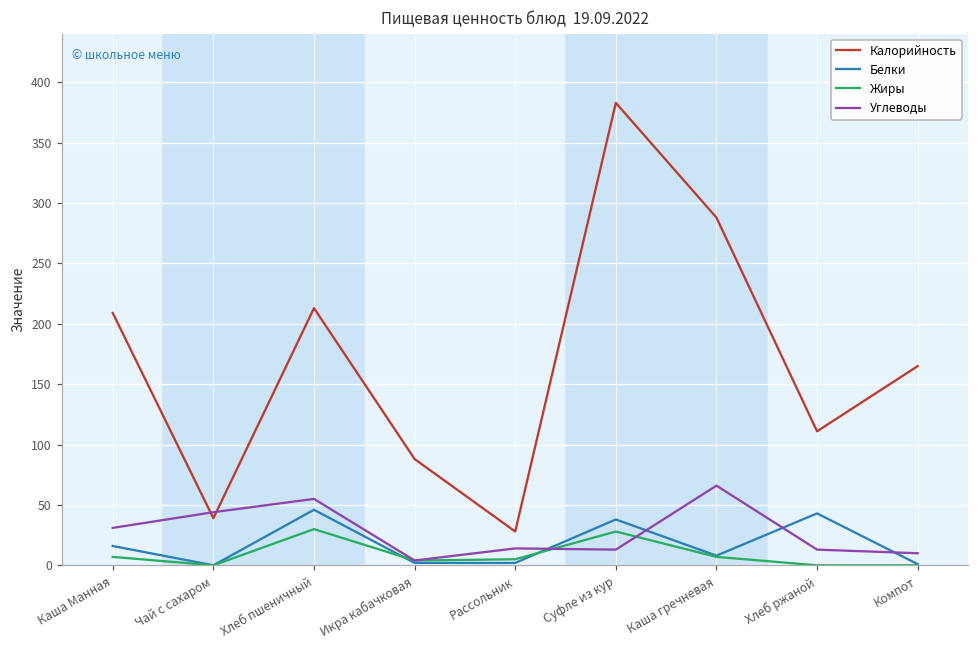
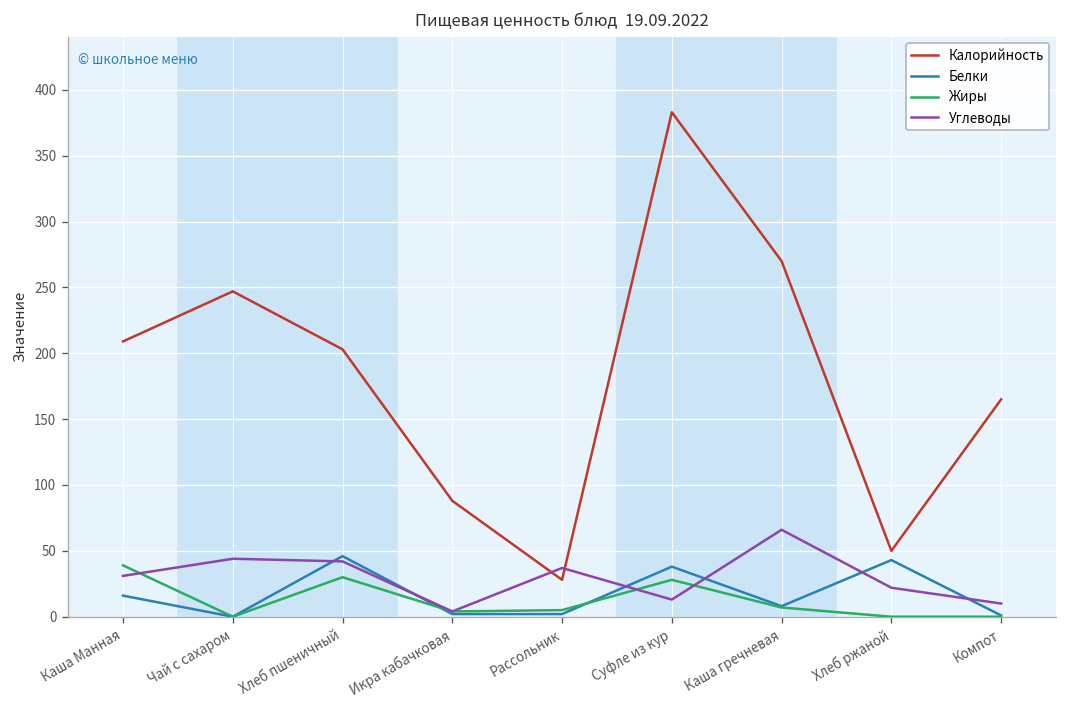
  {
    "Калорийность": {
      "Каша Манная": 209,
-     "Чай с сахаром": 39,
-     "Хлеб пшеничный": 213,
+     "Чай с сахаром": 247,
+     "Хлеб пшеничный": 203,
      "Икра кабачковая": 88,
      "Рассольник": 28,
      "Суфле из кур": 383,
-     "Каша гречневая": 288,
-     "Хлеб ржаной": 111,
+     "Каша гречневая": 270,
+     "Хлеб ржаной": 50,
      "Компот": 165
    },
    "Белки": {
      "Каша Манная": 16,
      "Хлеб пшеничный": 46,
      "Рассольник": 2,
      "Суфле из кур": 38,
      "Хлеб ржаной": 43
    },
    "Жиры": {
-     "Каша Манная": 7,
+     "Каша Манная": 39,
      "Хлеб пшеничный": 30,
      "Рассольник": 5,
      "Суфле из кур": 28,
      "Хлеб ржаной": 0
    },
    "Углеводы": {
      "Каша Манная": 31,
      "Чай с сахаром": 44,
-     "Хлеб пшеничный": 55,
-     "Рассольник": 14,
+     "Хлеб пшеничный": 42,
+     "Рассольник": 37,
      "Суфле из кур": 13,
      "Каша гречневая": 66,
-     "Хлеб ржаной": 13,
+     "Хлеб ржаной": 22,
      "Компот": 10
    }
  }
